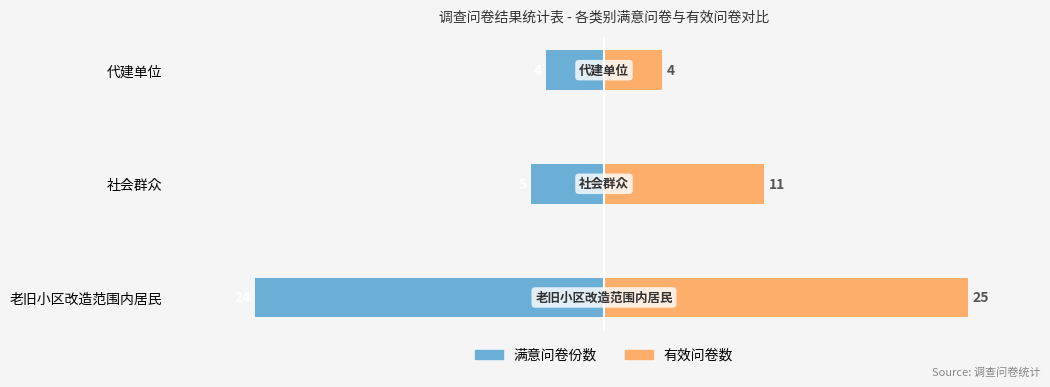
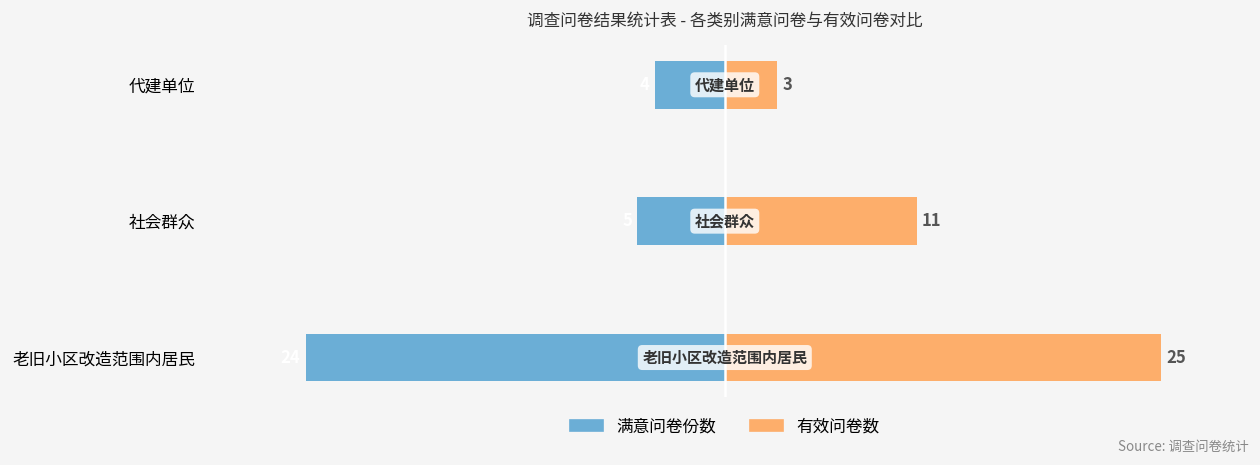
  {
    "有效问卷数": {
-     "代建单位": 4,
+     "代建单位": 3,
      "社会群众": 11,
      "老旧小区改造范围内居民": 25
    }
  }
